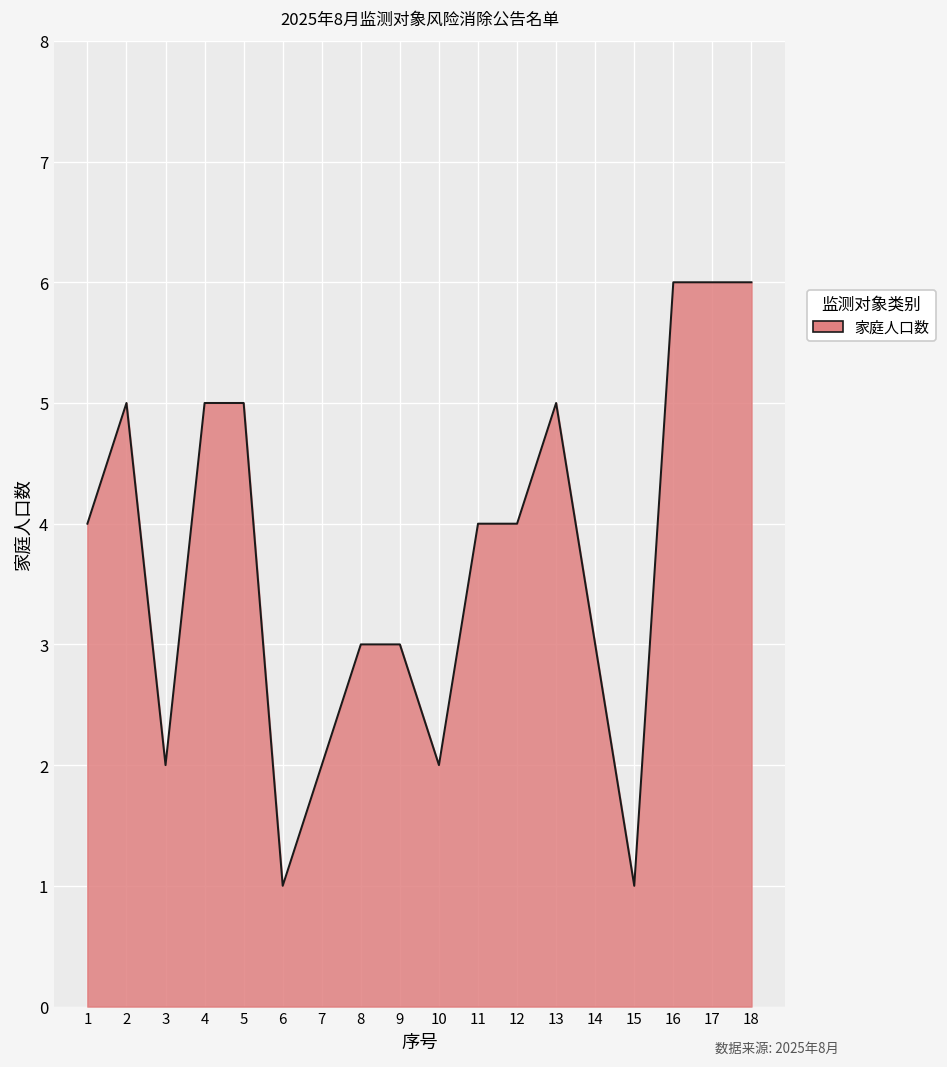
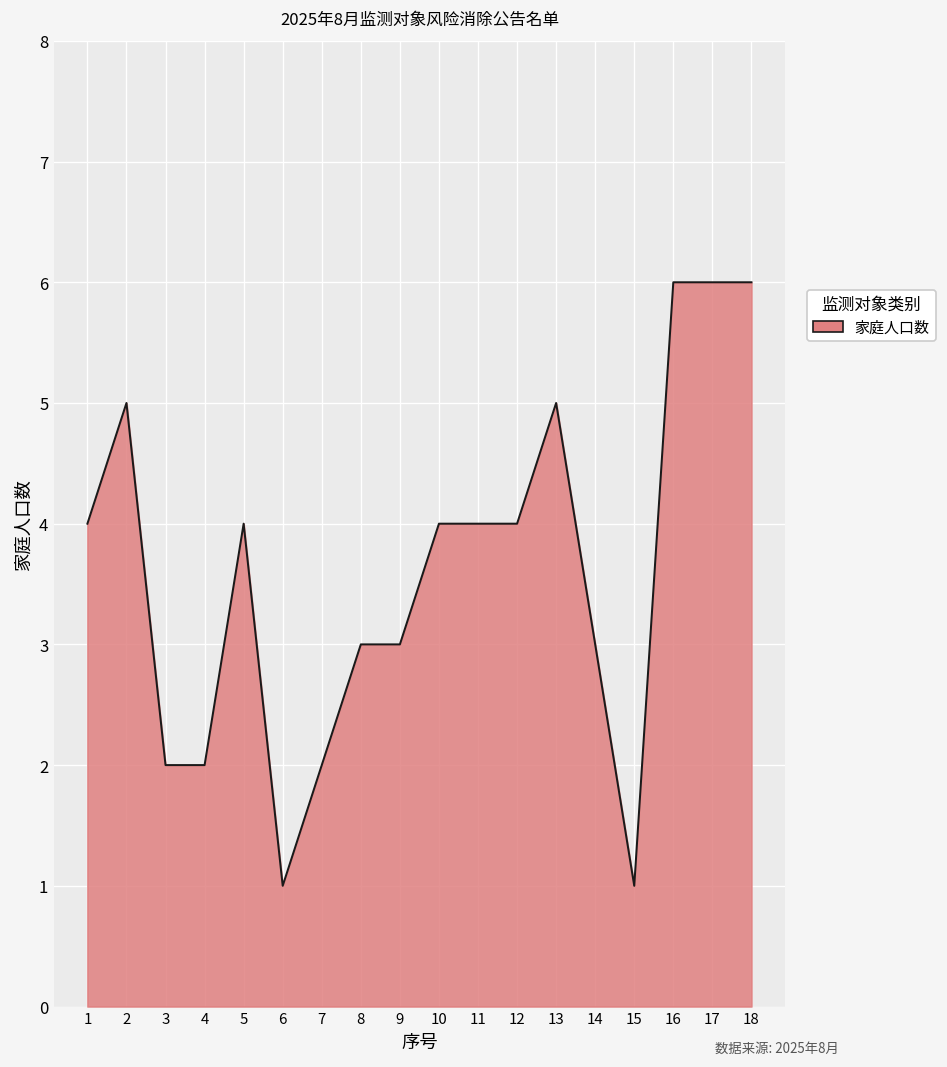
  {
    "1": 4,
    "2": 5,
    "3": 2,
-   "4": 5,
-   "5": 5,
+   "4": 2,
+   "5": 4,
    "6": 1,
    "7": 2,
    "8": 3,
    "9": 3,
-   "10": 2,
+   "10": 4,
    "11": 4,
    "12": 4,
    "13": 5,
    "14": 3,
    "15": 1,
    "16": 6,
    "17": 6,
    "18": 6
  }
